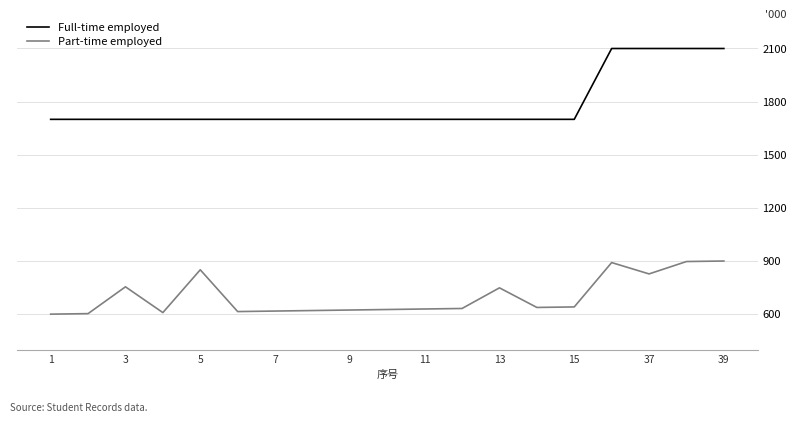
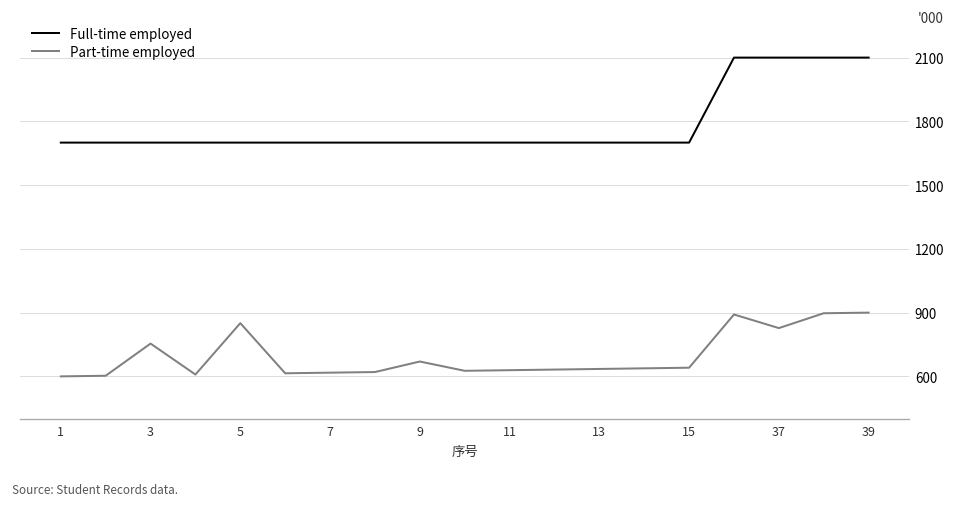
  {
    "Full-time employed": {
      "1": 1700,
      "3": 1700,
      "5": 1700,
      "7": 1700,
      "9": 1700,
      "11": 1700,
      "13": 1700,
      "15": 1700,
      "37": 2100,
      "39": 2100
    },
    "Part-time employed": {
      "1": 600,
      "3": 750,
      "5": 850,
      "7": 620,
-     "9": 620,
+     "9": 670,
      "11": 630,
-     "13": 750,
+     "13": 630,
      "15": 640,
      "37": 830,
      "39": 900
    }
  }
